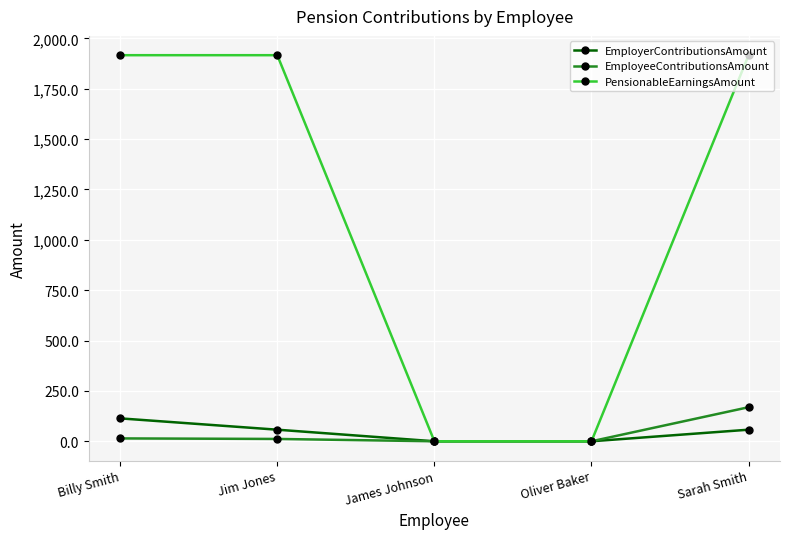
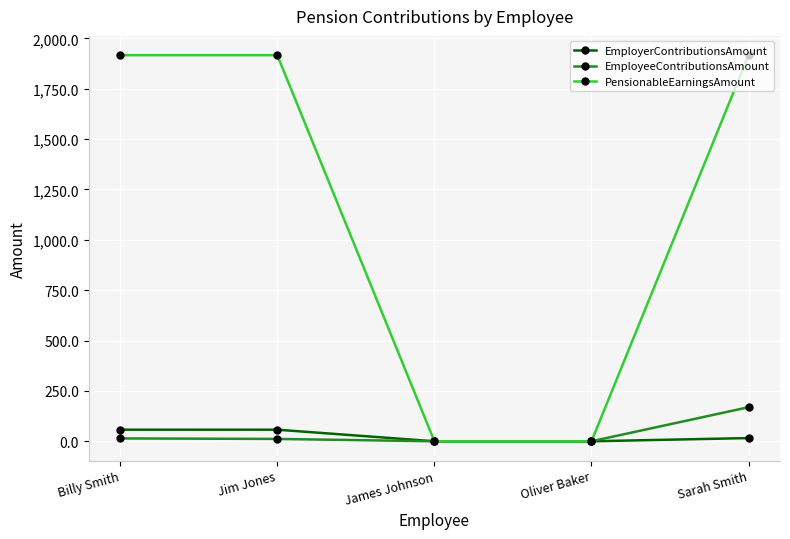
  {
    "EmployerContributionsAmount": {
-     "Billy Smith": "110",
+     "Billy Smith": "60",
      "Jim Jones": "60",
-     "Sarah Smith": "60"
+     "Sarah Smith": "20"
    },
    "EmployeeContributionsAmount": {
      "Billy Smith": "10",
      "Jim Jones": "10",
      "Sarah Smith": "170"
    },
    "PensionableEarningsAmount": {
      "Billy Smith": "1,920",
      "Jim Jones": "1,920"
    }
  }
